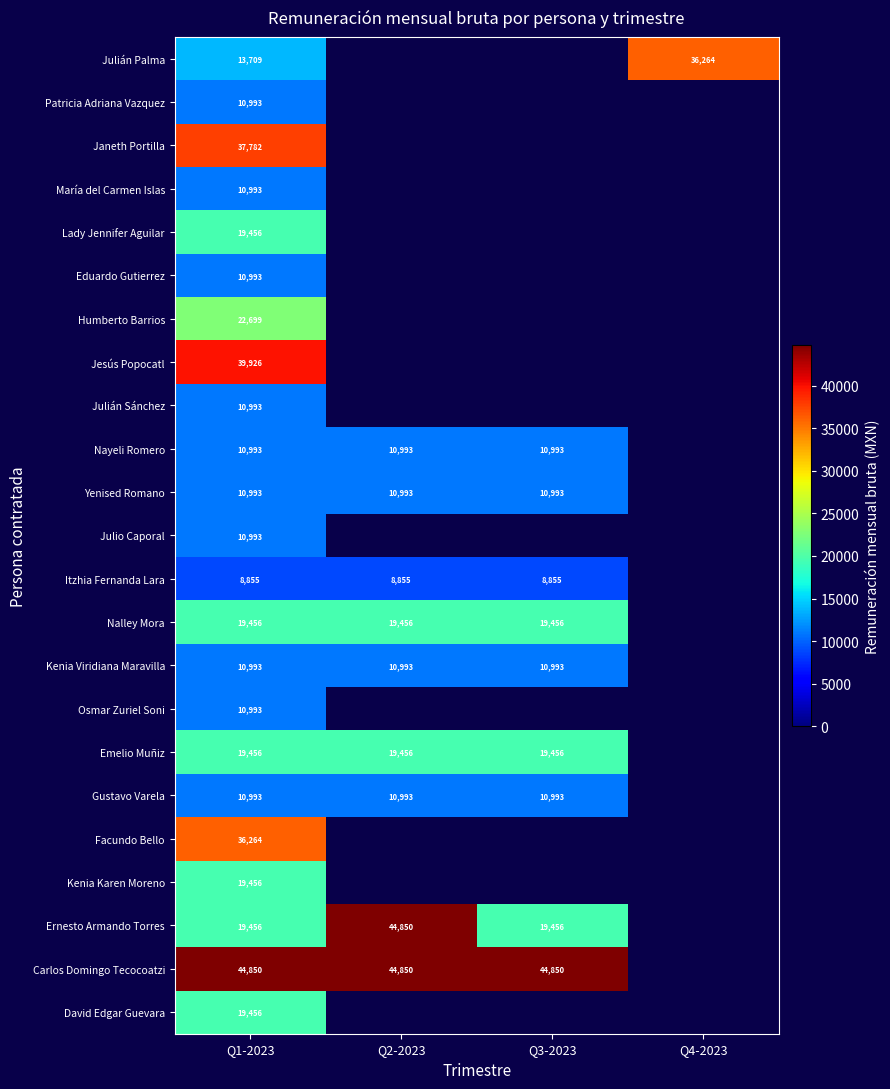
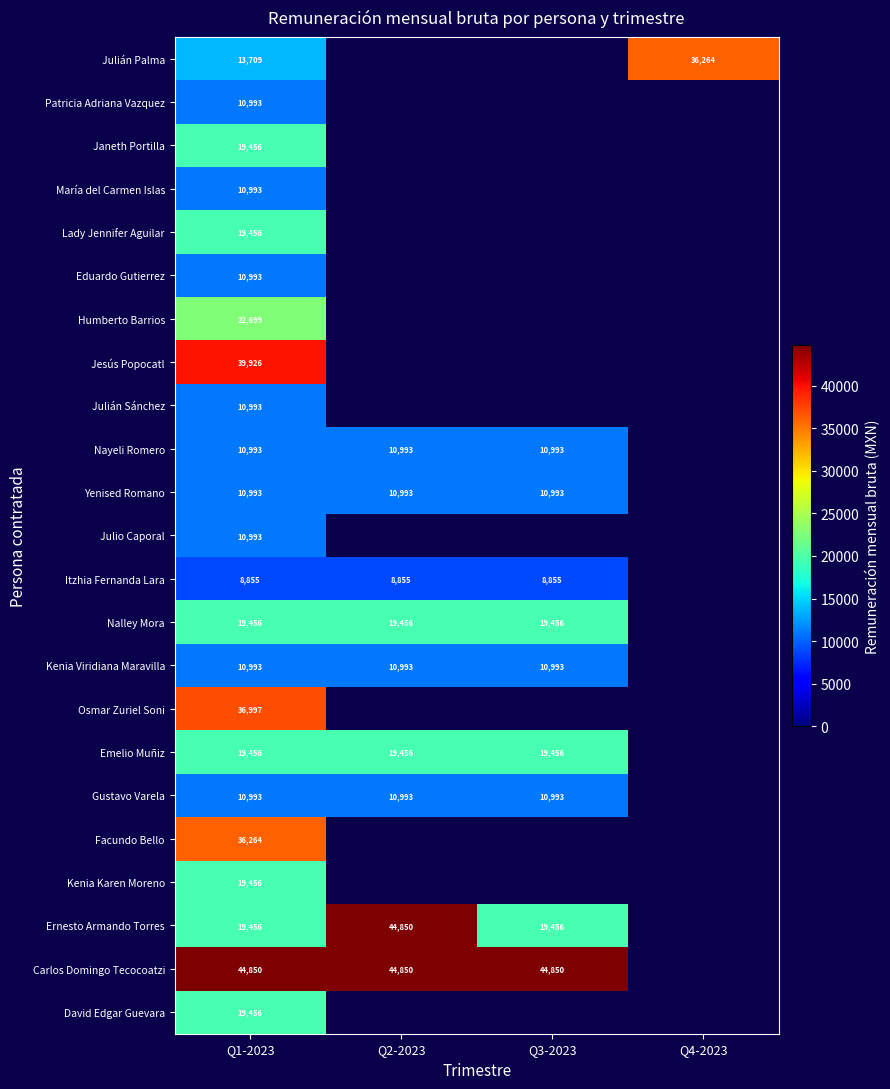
  {
    "Julián Palma": {
      "Q1-2023": "13,709",
      "Q4-2023": "36,264"
    },
    "Patricia Adriana Vazquez": {
      "Q1-2023": "10,993"
    },
    "Janeth Portilla": {
-     "Q1-2023": "37,782"
+     "Q1-2023": "19,456"
    },
    "María del Carmen Islas": {
      "Q1-2023": "10,993"
    },
    "Lady Jennifer Aguilar": {
      "Q1-2023": "19,456"
    },
    "Eduardo Gutierrez": {
      "Q1-2023": "10,993"
    },
    "Humberto Barrios": {
      "Q1-2023": "22,699"
    },
    "Jesús Popocatl": {
      "Q1-2023": "39,926"
    },
    "Julián Sánchez": {
      "Q1-2023": "10,993"
    },
    "Nayeli Romero": {
      "Q1-2023": "10,993",
      "Q2-2023": "10,993",
      "Q3-2023": "10,993"
    },
    "Yenised Romano": {
      "Q1-2023": "10,993",
      "Q2-2023": "10,993",
      "Q3-2023": "10,993"
    },
    "Julio Caporal": {
      "Q1-2023": "10,993"
    },
    "Itzhia Fernanda Lara": {
      "Q1-2023": "8,855",
      "Q2-2023": "8,855",
      "Q3-2023": "8,855"
    },
    "Nalley Mora": {
      "Q1-2023": "19,456",
      "Q2-2023": "19,456",
      "Q3-2023": "19,456"
    },
    "Kenia Viridiana Maravilla": {
      "Q1-2023": "10,993",
      "Q2-2023": "10,993",
      "Q3-2023": "10,993"
    },
    "Osmar Zuriel Soni": {
-     "Q1-2023": "10,993"
+     "Q1-2023": "36,997"
    },
    "Emelio Muñiz": {
      "Q1-2023": "19,456",
      "Q2-2023": "19,456",
      "Q3-2023": "19,456"
    },
    "Gustavo Varela": {
      "Q1-2023": "10,993",
      "Q2-2023": "10,993",
      "Q3-2023": "10,993"
    },
    "Facundo Bello": {
      "Q1-2023": "36,264"
    },
    "Kenia Karen Moreno": {
      "Q1-2023": "19,456"
    },
    "Ernesto Armando Torres": {
      "Q1-2023": "19,456",
      "Q2-2023": "44,850",
      "Q3-2023": "19,456"
    },
    "Carlos Domingo Tecocoatzi": {
      "Q1-2023": "44,850",
      "Q2-2023": "44,850",
      "Q3-2023": "44,850"
    },
    "David Edgar Guevara": {
      "Q1-2023": "19,456"
    }
  }
